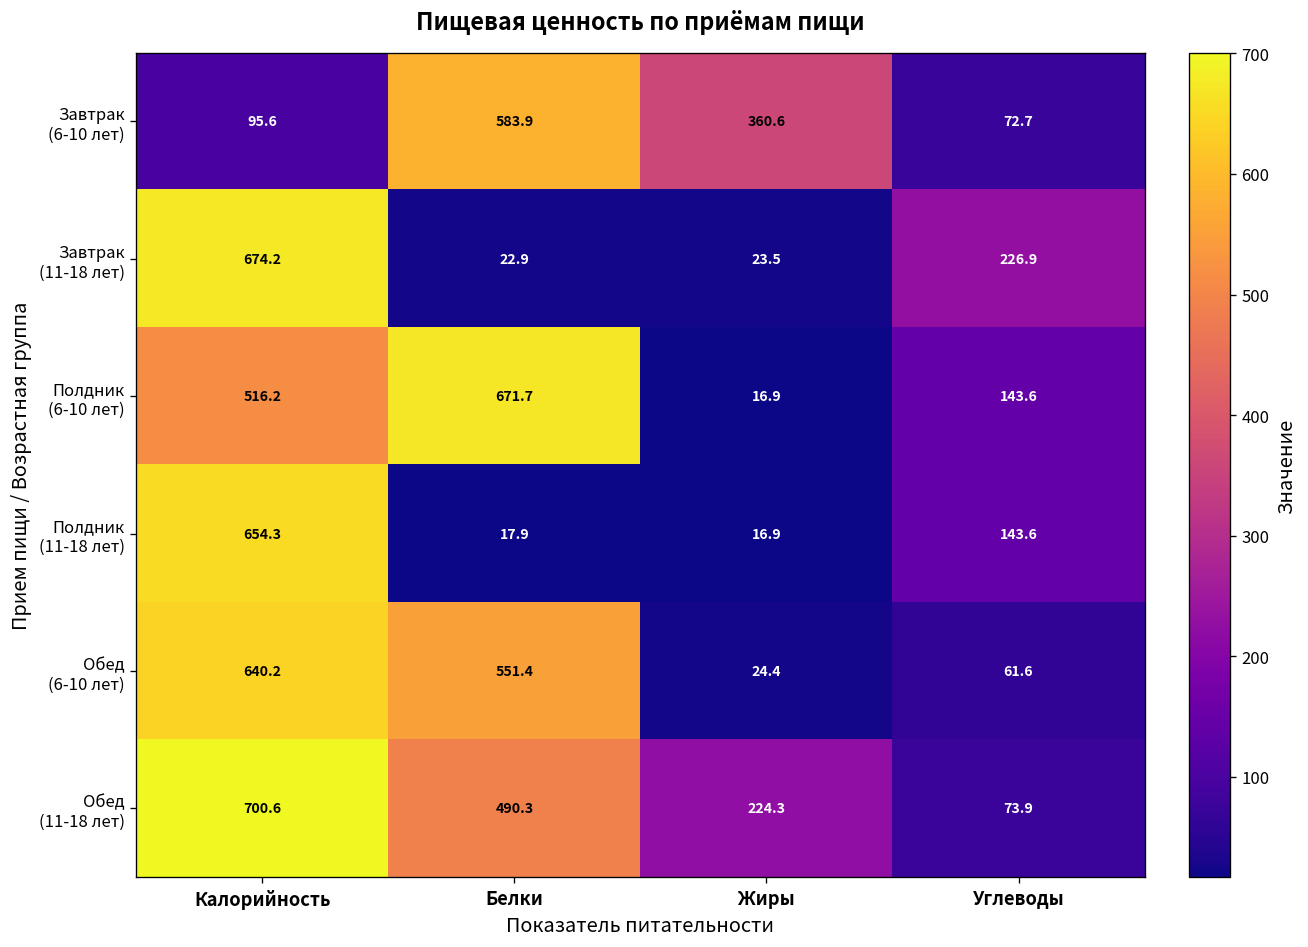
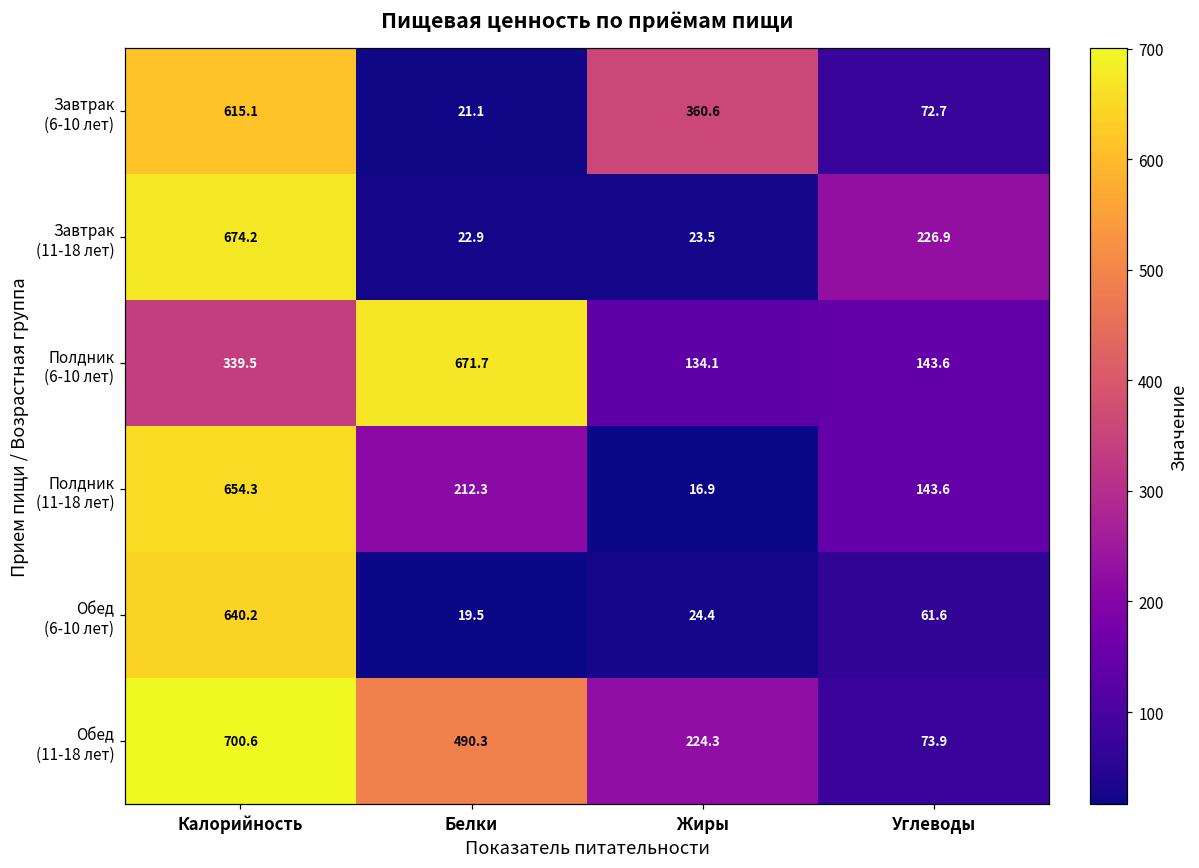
  {
    "Завтрак (6-10 лет)": {
-     "Калорийность": 95.6,
-     "Белки": 583.9,
+     "Калорийность": 615.1,
+     "Белки": 21.1,
      "Жиры": 360.6,
      "Углеводы": 72.7
    },
    "Завтрак (11-18 лет)": {
      "Калорийность": 674.2,
      "Белки": 22.9,
      "Жиры": 23.5,
      "Углеводы": 226.9
    },
    "Полдник (6-10 лет)": {
-     "Калорийность": 516.2,
+     "Калорийность": 339.5,
      "Белки": 671.7,
-     "Жиры": 16.9,
+     "Жиры": 134.1,
      "Углеводы": 143.6
    },
    "Полдник (11-18 лет)": {
      "Калорийность": 654.3,
-     "Белки": 17.9,
+     "Белки": 212.3,
      "Жиры": 16.9,
      "Углеводы": 143.6
    },
    "Обед (6-10 лет)": {
      "Калорийность": 640.2,
-     "Белки": 551.4,
+     "Белки": 19.5,
      "Жиры": 24.4,
      "Углеводы": 61.6
    },
    "Обед (11-18 лет)": {
      "Калорийность": 700.6,
      "Белки": 490.3,
      "Жиры": 224.3,
      "Углеводы": 73.9
    }
  }
